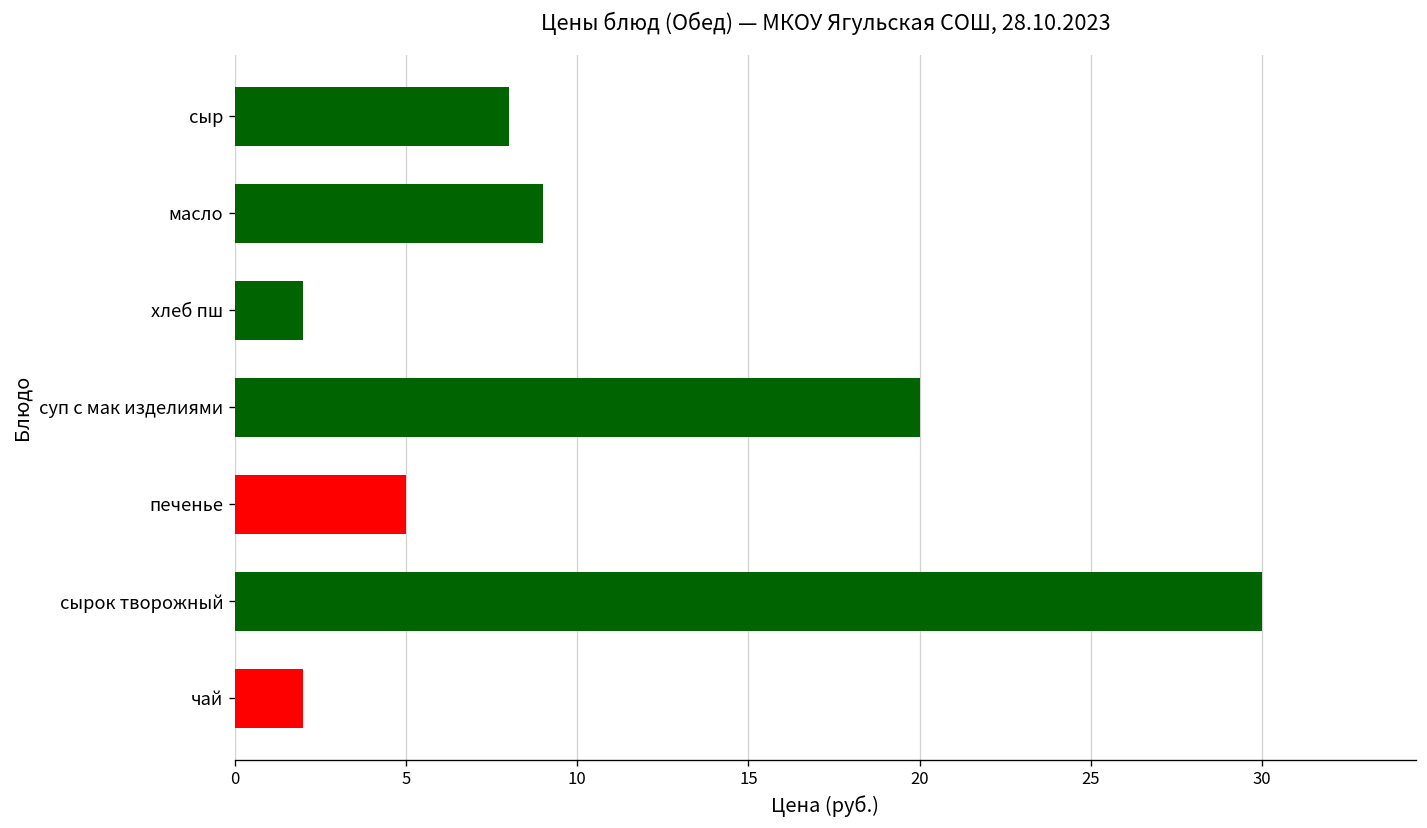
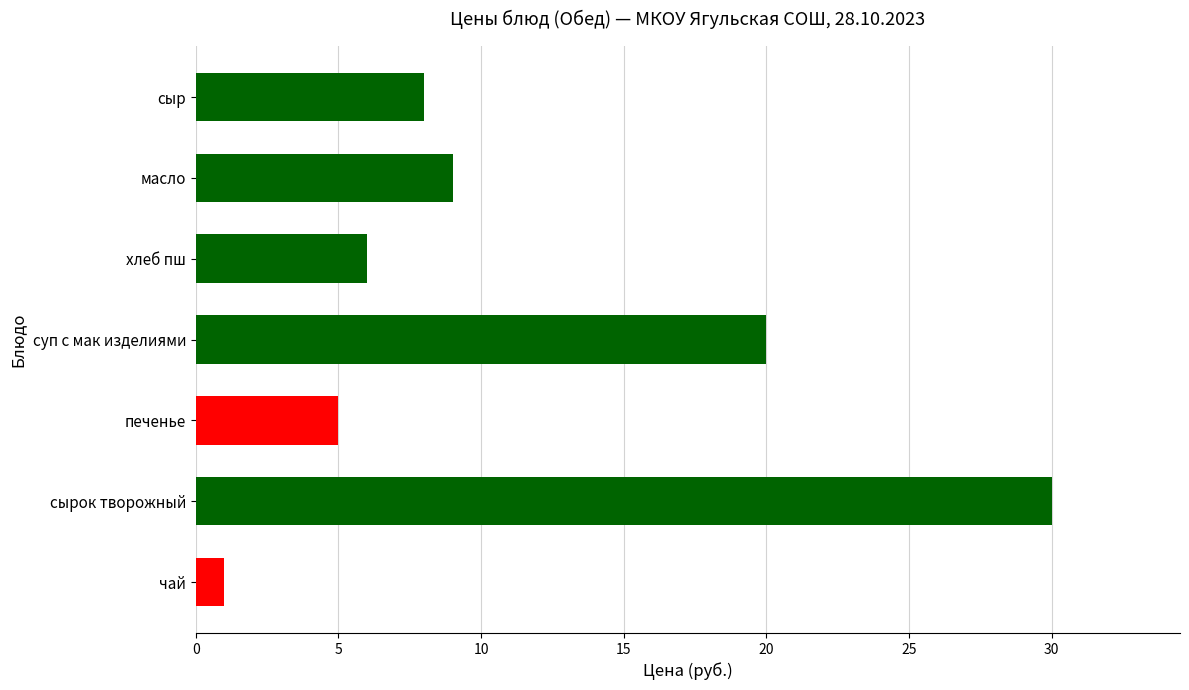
  {
    "сыр": 8,
    "масло": 9,
-   "хлеб пш": 2,
+   "хлеб пш": 6,
    "суп с мак изделиями": 20,
    "печенье": 5,
    "сырок творожный": 30,
-   "чай": 2
+   "чай": 1
  }
